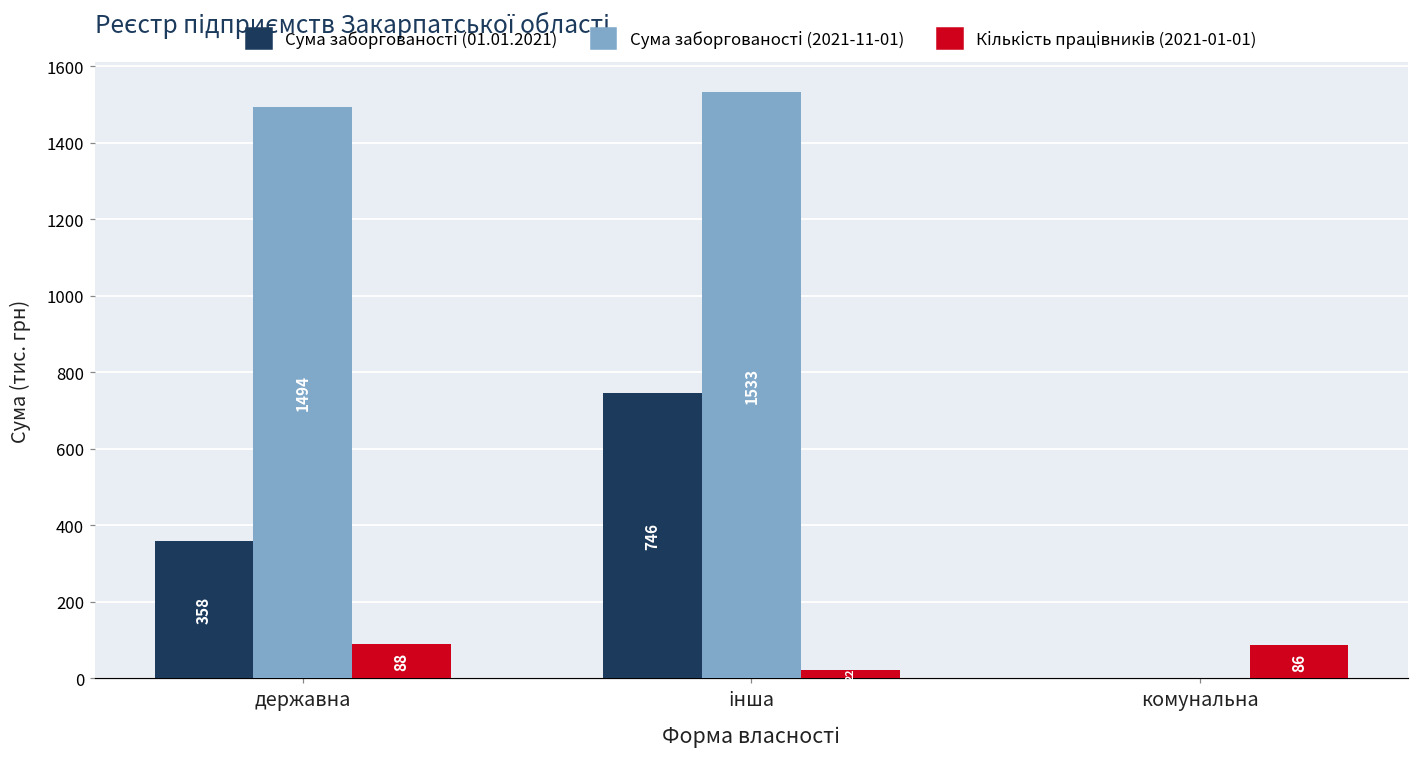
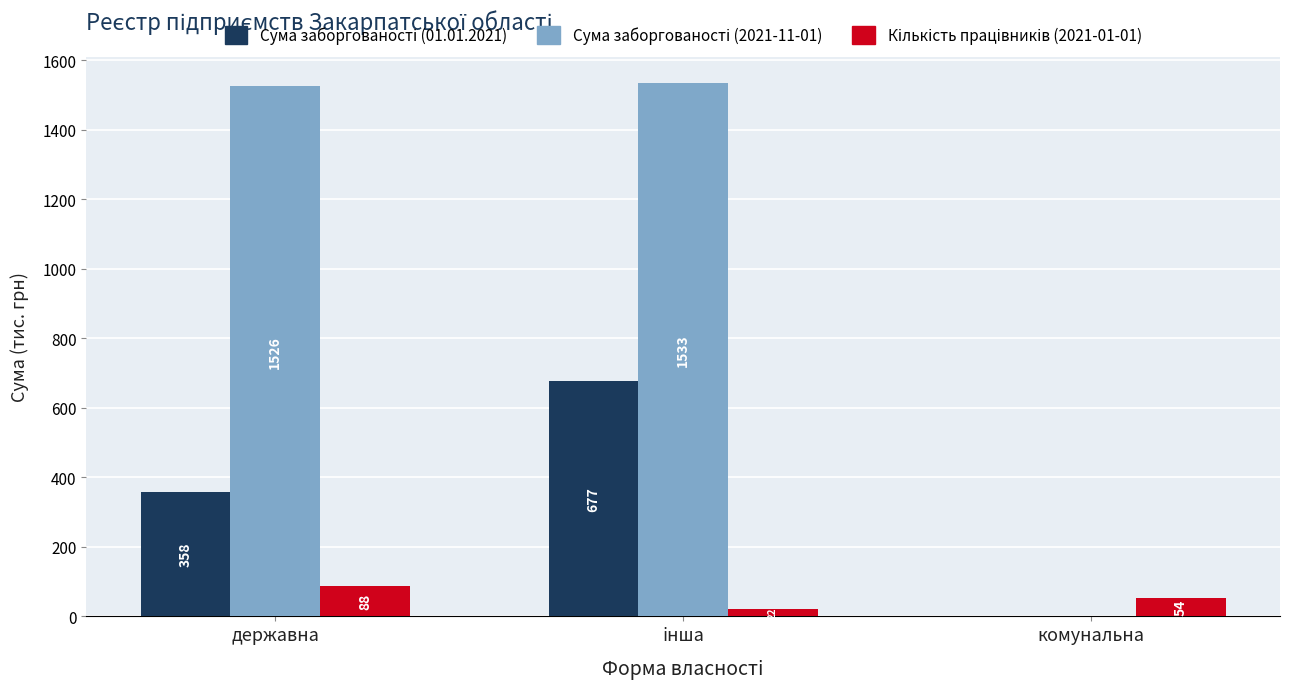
  {
    "Сума заборгованості (01.01.2021)": {
      "державна": 358,
-     "інша": 746
+     "інша": 677
    },
    "Сума заборгованості (2021-11-01)": {
-     "державна": 1494,
+     "державна": 1526,
      "інша": 1533
    },
    "Кількість працівників (2021-01-01)": {
      "державна": 88,
      "інша": 22,
-     "комунальна": 86
+     "комунальна": 54
    }
  }
